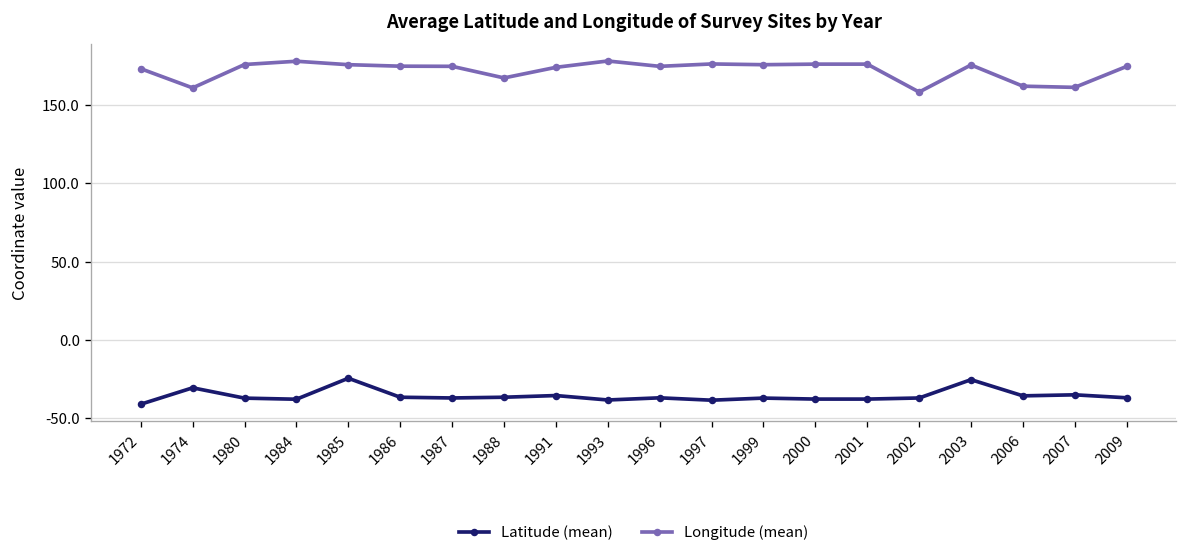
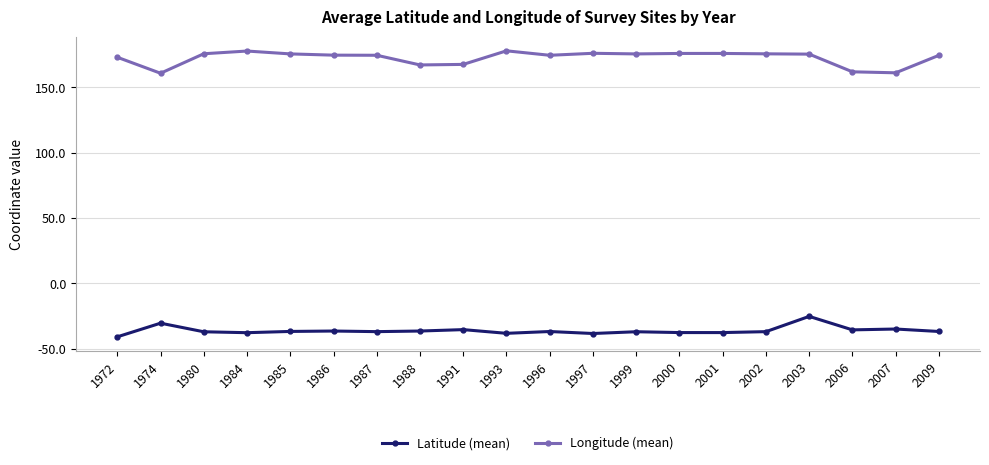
  {
    "Latitude (mean)": {
      "1972": -41,
      "1974": -30,
      "1980": -37,
      "1984": -38,
-     "1985": -24,
+     "1985": -37,
      "1986": -36,
      "1987": -37,
      "1988": -36,
      "1991": -35,
      "1993": -38,
      "1996": -37,
      "1997": -38,
      "1999": -37,
      "2000": -38,
      "2001": -38,
      "2002": -37,
      "2003": -25,
      "2006": -36,
      "2007": -35,
      "2009": -37
    },
    "Longitude (mean)": {
      "1972": 173,
      "1974": 161,
      "1980": 176,
      "1984": 178,
      "1985": 176,
      "1986": 175,
      "1987": 175,
      "1988": 167,
-     "1991": 174,
+     "1991": 168,
      "1993": 178,
      "1996": 175,
      "1997": 176,
      "1999": 176,
      "2000": 176,
      "2001": 176,
-     "2002": 158,
+     "2002": 176,
      "2003": 175,
      "2006": 162,
      "2007": 161,
      "2009": 174
    }
  }
